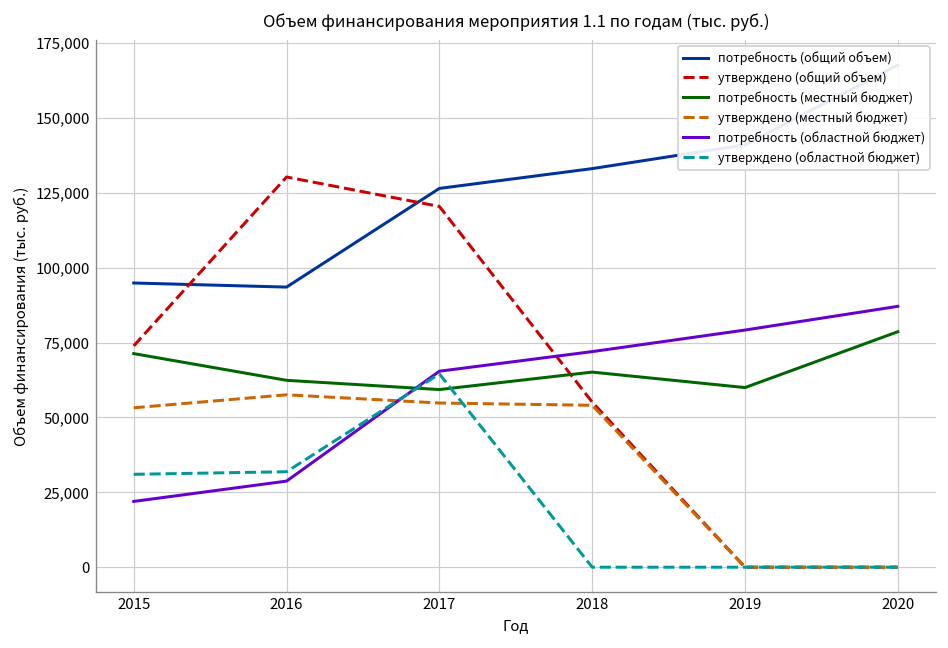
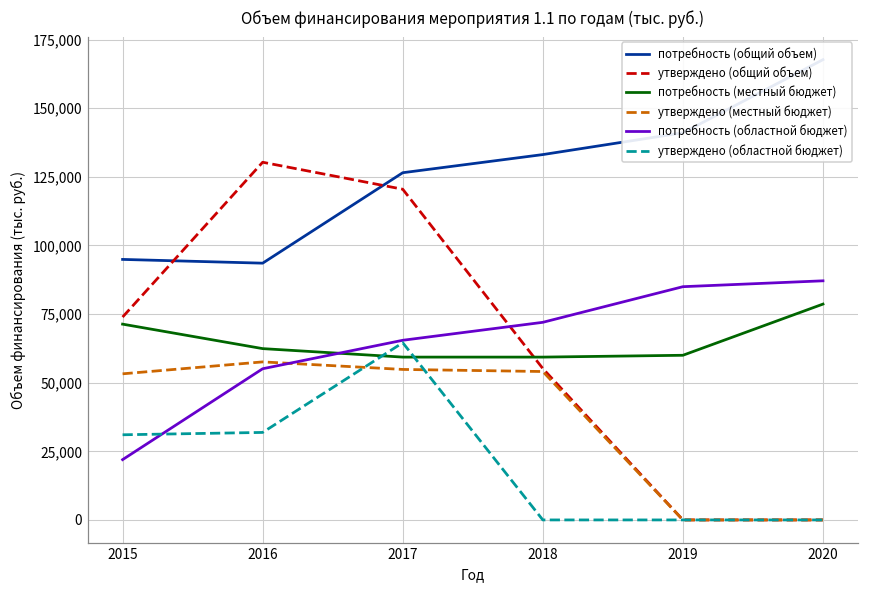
  {
    "потребность (общий объем)": {
      "2015": "95,000",
      "2016": "94,000",
      "2017": "126,000",
      "2018": "133,000"
    },
    "утверждено (общий объем)": {
      "2015": "74,000",
      "2016": "130,000",
      "2017": "120,000",
      "2018": "55,000"
    },
    "потребность (местный бюджет)": {
      "2015": "71,000",
      "2016": "62,000",
      "2017": "59,000",
-     "2018": "65,000",
+     "2018": "59,000",
      "2019": "60,000",
      "2020": "79,000"
    },
    "утверждено (местный бюджет)": {
      "2015": "53,000",
      "2016": "58,000",
      "2017": "55,000",
      "2018": "54,000"
    },
    "потребность (областной бюджет)": {
      "2015": "22,000",
-     "2016": "29,000",
+     "2016": "55,000",
      "2018": "72,000",
-     "2019": "79,000",
+     "2019": "85,000",
      "2020": "87,000"
    },
    "утверждено (областной бюджет)": {
      "2015": "31,000",
      "2016": "32,000",
      "2018": "0"
    }
  }
